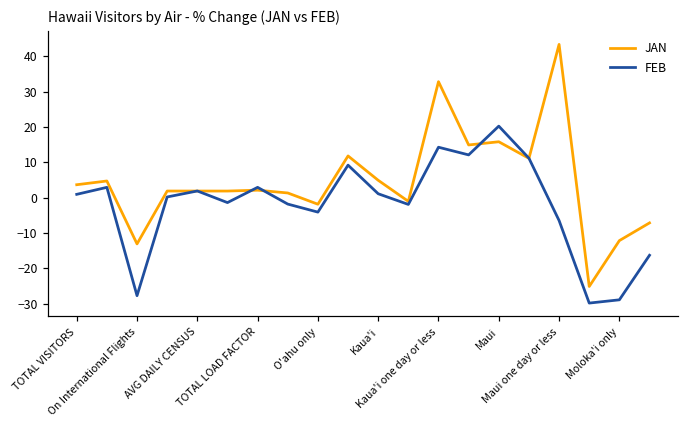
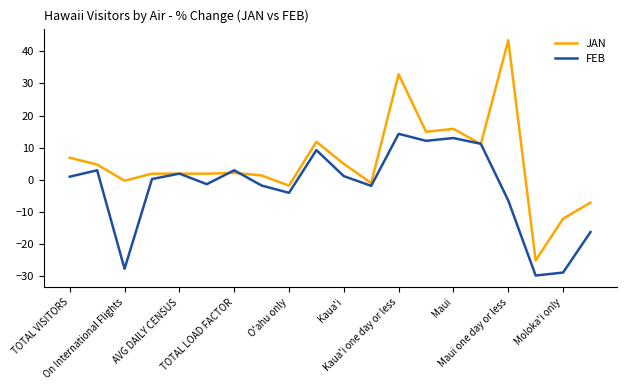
  {
    "JAN": {
-     "TOTAL VISITORS": 4,
-     "On International Flights": -13,
+     "TOTAL VISITORS": 7,
+     "On International Flights": 0,
      "TOTAL LOAD FACTOR": 2,
      "O'ahu only": -2,
      "Kaua'i": 5,
      "Kaua'i one day or less": 33,
      "Maui": 16,
      "Maui one day or less": 43,
      "Moloka'i only": -12
    },
    "FEB": {
      "TOTAL VISITORS": 1,
      "On International Flights": -28,
      "TOTAL LOAD FACTOR": 3,
      "O'ahu only": -4,
      "Kaua'i": 1,
      "Kaua'i one day or less": 14,
-     "Maui": 20,
+     "Maui": 13,
      "Maui one day or less": -6,
      "Moloka'i only": -29
    }
  }
